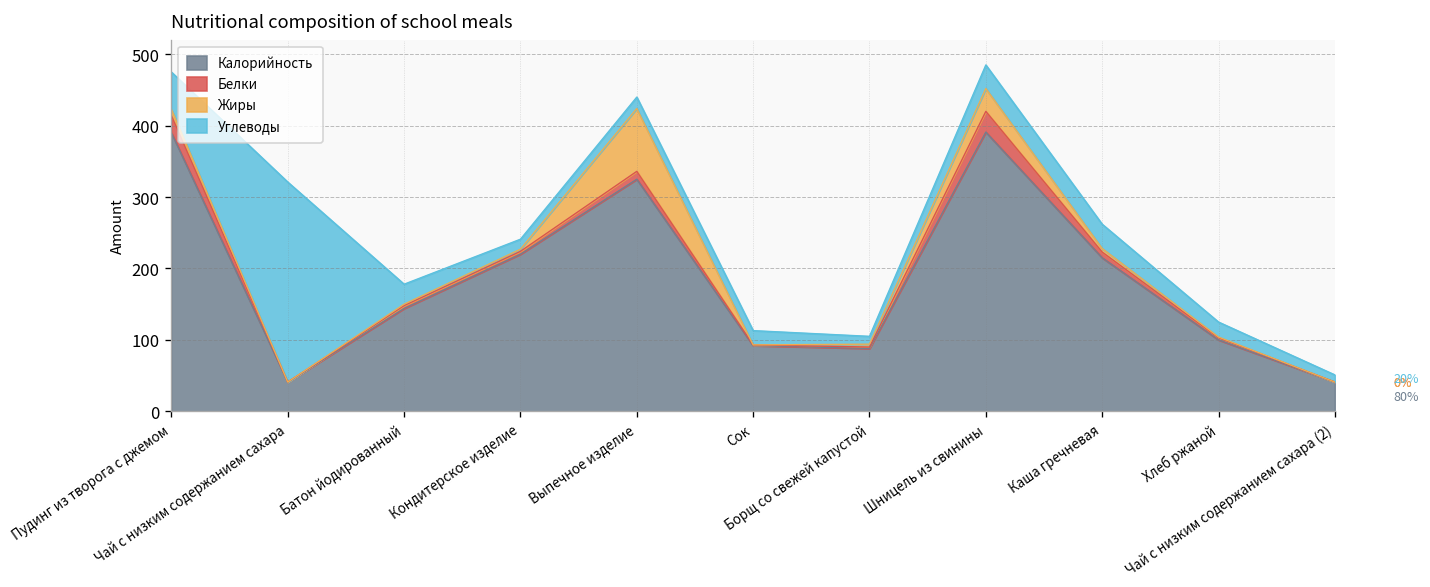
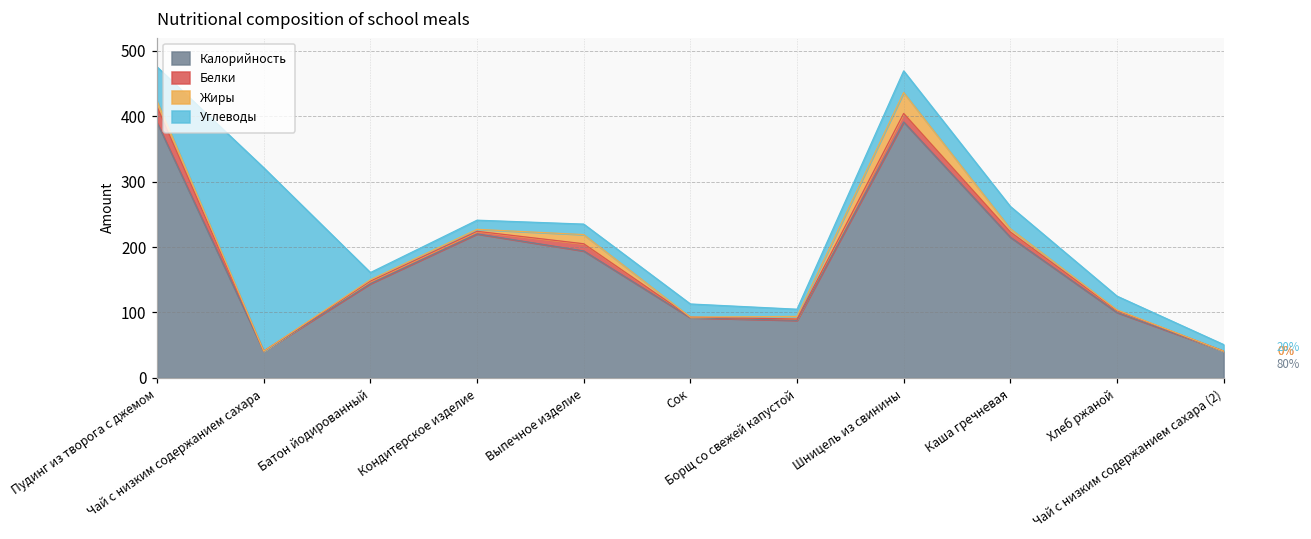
  {
    "Калорийность": {
      "Пудинг из творога с джемом": 390,
-     "Выпечное изделие": 330,
+     "Выпечное изделие": 190,
      "Шницель из свинины": 390,
      "Каша гречневая": 220
    },
    "Белки": {
      "Пудинг из творога с джемом": 20,
      "Выпечное изделие": 10,
-     "Шницель из свинины": 30,
+     "Шницель из свинины": 10,
      "Каша гречневая": 10
    },
    "Жиры": {
      "Пудинг из творога с джемом": 10,
-     "Выпечное изделие": 90,
+     "Выпечное изделие": 10,
      "Шницель из свинины": 30,
      "Каша гречневая": 10
    },
    "Углеводы": {
      "Пудинг из творога с джемом": 50,
      "Чай с низким содержанием сахара": 280,
-     "Батон йодированный": 30,
+     "Батон йодированный": 10,
      "Кондитерское изделие": 10,
      "Выпечное изделие": 20,
      "Сок": 20,
      "Борщ со свежей капустой": 10,
      "Шницель из свинины": 30,
      "Каша гречневая": 30,
      "Хлеб ржаной": 20,
      "Чай с низким содержанием сахара (2)": 10
    }
  }
